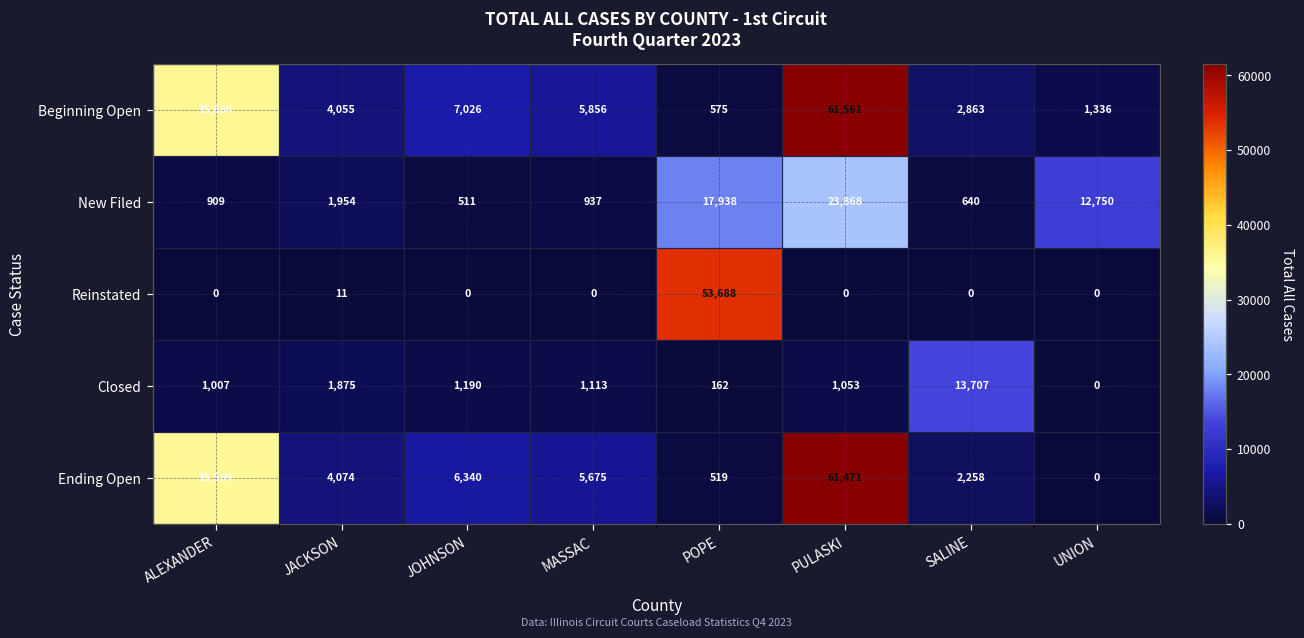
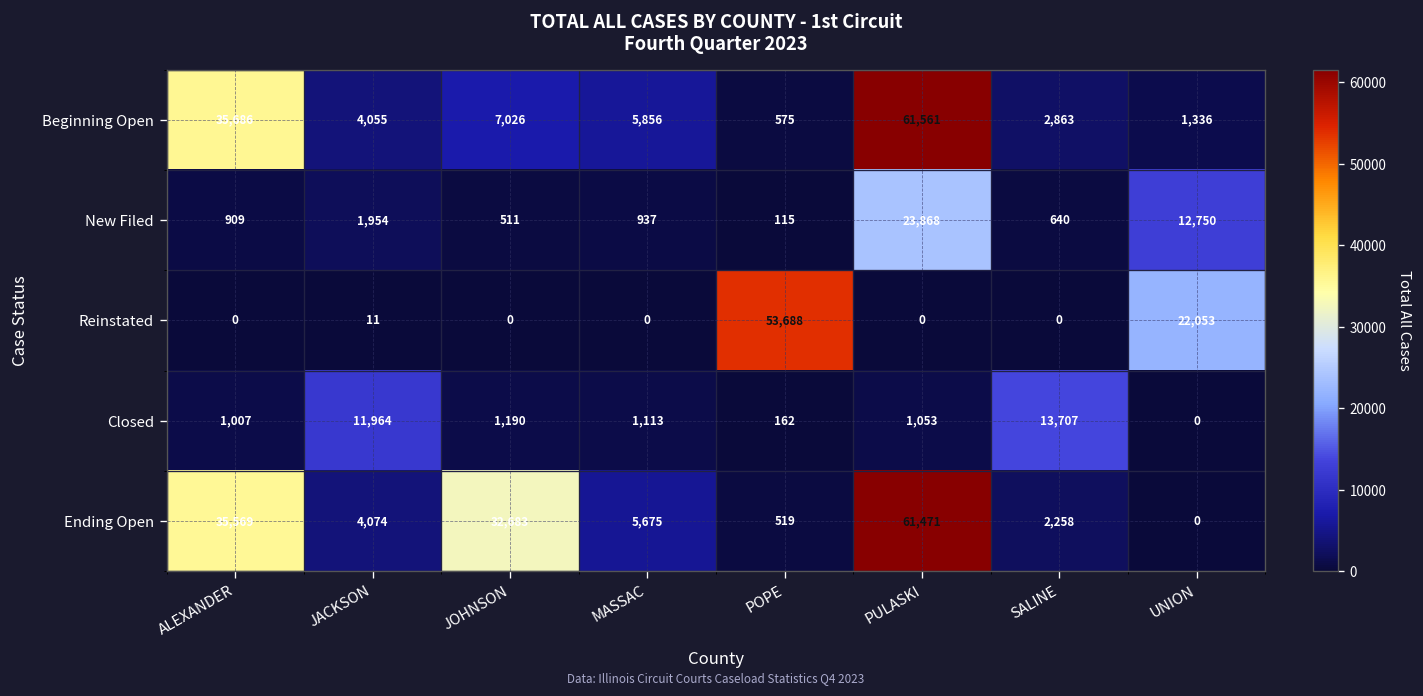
  {
    "Beginning Open": {
      "ALEXANDER": "35,686",
      "JACKSON": "4,055",
      "JOHNSON": "7,026",
      "MASSAC": "5,856",
      "POPE": "575",
      "PULASKI": "61,561",
      "SALINE": "2,863",
      "UNION": "1,336"
    },
    "New Filed": {
      "ALEXANDER": "909",
      "JACKSON": "1,954",
      "JOHNSON": "511",
      "MASSAC": "937",
-     "POPE": "17,938",
+     "POPE": "115",
      "PULASKI": "23,868",
      "SALINE": "640",
      "UNION": "12,750"
    },
    "Reinstated": {
      "ALEXANDER": "0",
      "JACKSON": "11",
      "JOHNSON": "0",
      "MASSAC": "0",
      "POPE": "53,688",
      "PULASKI": "0",
      "SALINE": "0",
-     "UNION": "0"
+     "UNION": "22,053"
    },
    "Closed": {
      "ALEXANDER": "1,007",
-     "JACKSON": "1,875",
+     "JACKSON": "11,964",
      "JOHNSON": "1,190",
      "MASSAC": "1,113",
      "POPE": "162",
      "PULASKI": "1,053",
      "SALINE": "13,707",
      "UNION": "0"
    },
    "Ending Open": {
      "ALEXANDER": "35,569",
      "JACKSON": "4,074",
-     "JOHNSON": "6,340",
+     "JOHNSON": "32,683",
      "MASSAC": "5,675",
      "POPE": "519",
      "PULASKI": "61,471",
      "SALINE": "2,258",
      "UNION": "0"
    }
  }
